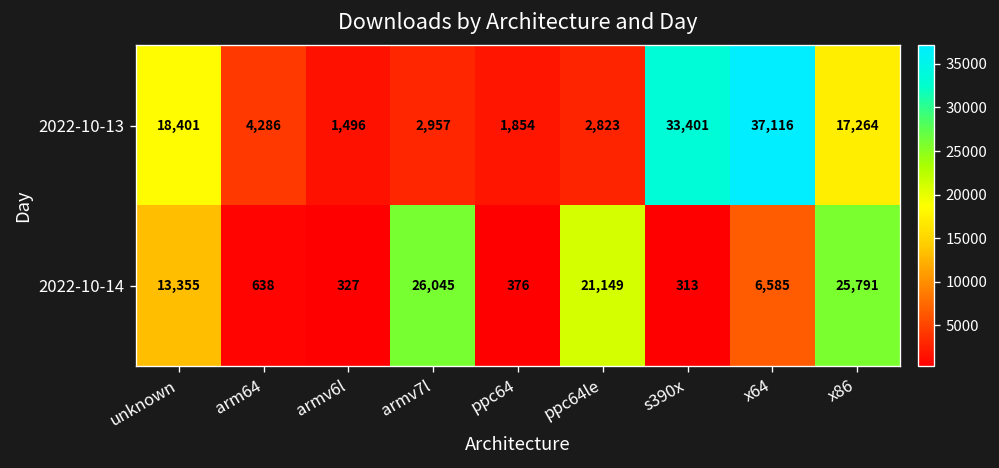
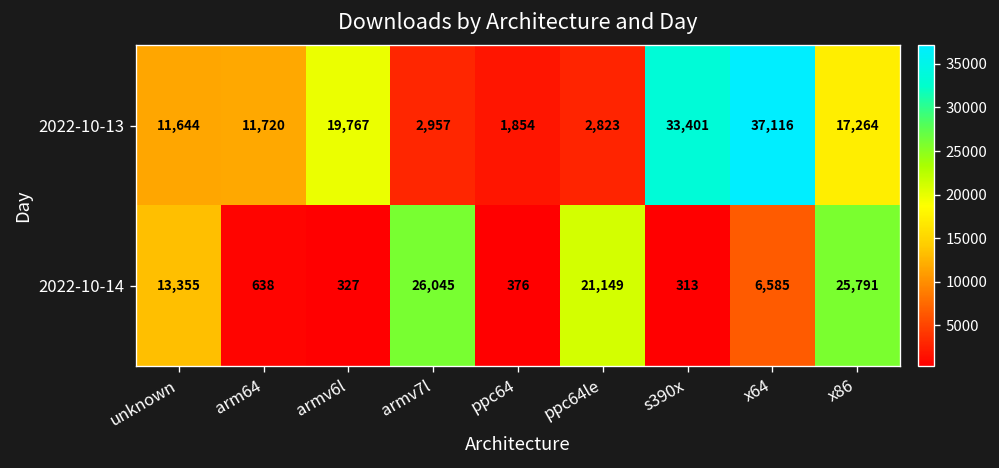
  {
    "2022-10-13": {
-     "unknown": "18,401",
-     "arm64": "4,286",
-     "armv6l": "1,496",
+     "unknown": "11,644",
+     "arm64": "11,720",
+     "armv6l": "19,767",
      "armv7l": "2,957",
      "ppc64": "1,854",
      "ppc64le": "2,823",
      "s390x": "33,401",
      "x64": "37,116",
      "x86": "17,264"
    },
    "2022-10-14": {
      "unknown": "13,355",
      "arm64": "638",
      "armv6l": "327",
      "armv7l": "26,045",
      "ppc64": "376",
      "ppc64le": "21,149",
      "s390x": "313",
      "x64": "6,585",
      "x86": "25,791"
    }
  }
